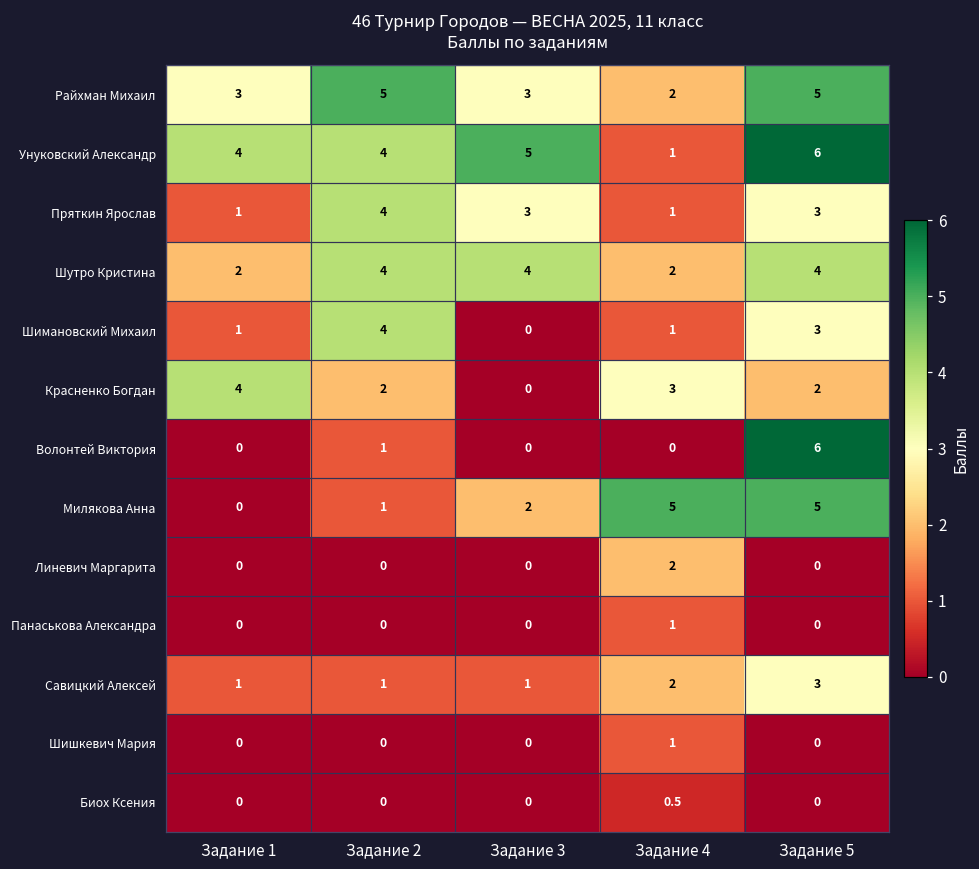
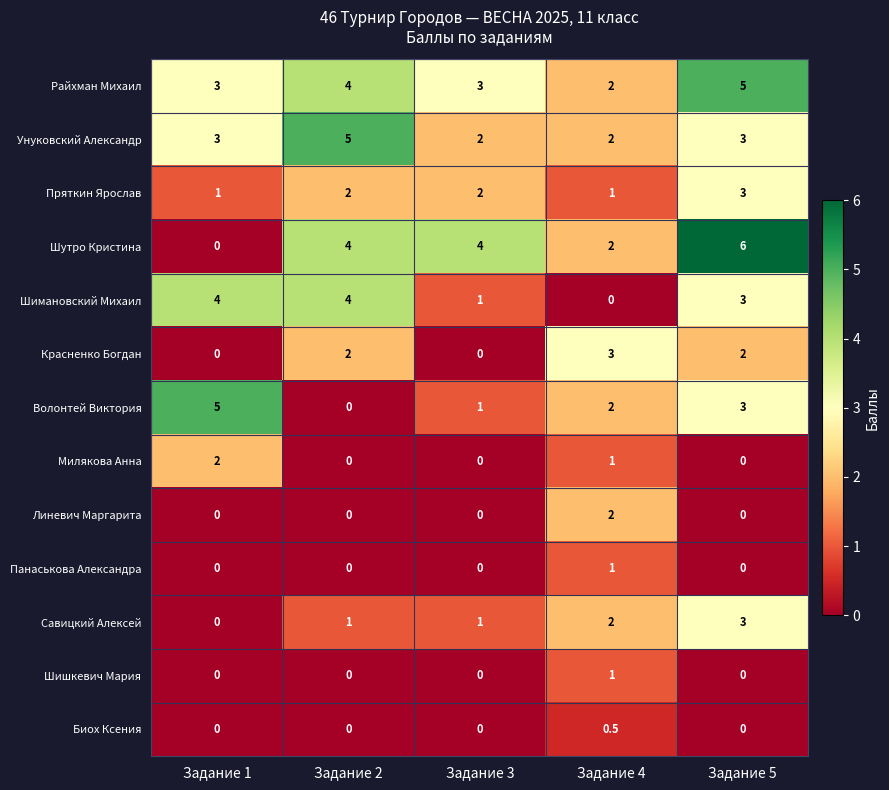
  {
    "Райхман Михаил": {
      "Задание 1": 3,
-     "Задание 2": 5,
+     "Задание 2": 4,
      "Задание 3": 3,
      "Задание 4": 2,
      "Задание 5": 5
    },
    "Унуковский Александр": {
-     "Задание 1": 4,
-     "Задание 2": 4,
-     "Задание 3": 5,
-     "Задание 4": 1,
-     "Задание 5": 6
+     "Задание 1": 3,
+     "Задание 2": 5,
+     "Задание 3": 2,
+     "Задание 4": 2,
+     "Задание 5": 3
    },
    "Пряткин Ярослав": {
      "Задание 1": 1,
-     "Задание 2": 4,
-     "Задание 3": 3,
+     "Задание 2": 2,
+     "Задание 3": 2,
      "Задание 4": 1,
      "Задание 5": 3
    },
    "Шутро Кристина": {
-     "Задание 1": 2,
+     "Задание 1": 0,
      "Задание 2": 4,
      "Задание 3": 4,
      "Задание 4": 2,
-     "Задание 5": 4
+     "Задание 5": 6
    },
    "Шимановский Михаил": {
-     "Задание 1": 1,
+     "Задание 1": 4,
      "Задание 2": 4,
-     "Задание 3": 0,
-     "Задание 4": 1,
+     "Задание 3": 1,
+     "Задание 4": 0,
      "Задание 5": 3
    },
    "Красненко Богдан": {
-     "Задание 1": 4,
+     "Задание 1": 0,
      "Задание 2": 2,
      "Задание 3": 0,
      "Задание 4": 3,
      "Задание 5": 2
    },
    "Волонтей Виктория": {
-     "Задание 1": 0,
-     "Задание 2": 1,
-     "Задание 3": 0,
-     "Задание 4": 0,
-     "Задание 5": 6
+     "Задание 1": 5,
+     "Задание 2": 0,
+     "Задание 3": 1,
+     "Задание 4": 2,
+     "Задание 5": 3
    },
    "Милякова Анна": {
-     "Задание 1": 0,
-     "Задание 2": 1,
-     "Задание 3": 2,
-     "Задание 4": 5,
-     "Задание 5": 5
+     "Задание 1": 2,
+     "Задание 2": 0,
+     "Задание 3": 0,
+     "Задание 4": 1,
+     "Задание 5": 0
    },
    "Линевич Маргарита": {
      "Задание 1": 0,
      "Задание 2": 0,
      "Задание 3": 0,
      "Задание 4": 2,
      "Задание 5": 0
    },
    "Панаськова Александра": {
      "Задание 1": 0,
      "Задание 2": 0,
      "Задание 3": 0,
      "Задание 4": 1,
      "Задание 5": 0
    },
    "Савицкий Алексей": {
-     "Задание 1": 1,
+     "Задание 1": 0,
      "Задание 2": 1,
      "Задание 3": 1,
      "Задание 4": 2,
      "Задание 5": 3
    },
    "Шишкевич Мария": {
      "Задание 1": 0,
      "Задание 2": 0,
      "Задание 3": 0,
      "Задание 4": 1,
      "Задание 5": 0
    },
    "Биох Ксения": {
      "Задание 1": 0,
      "Задание 2": 0,
      "Задание 3": 0,
      "Задание 4": 0.5,
      "Задание 5": 0
    }
  }
